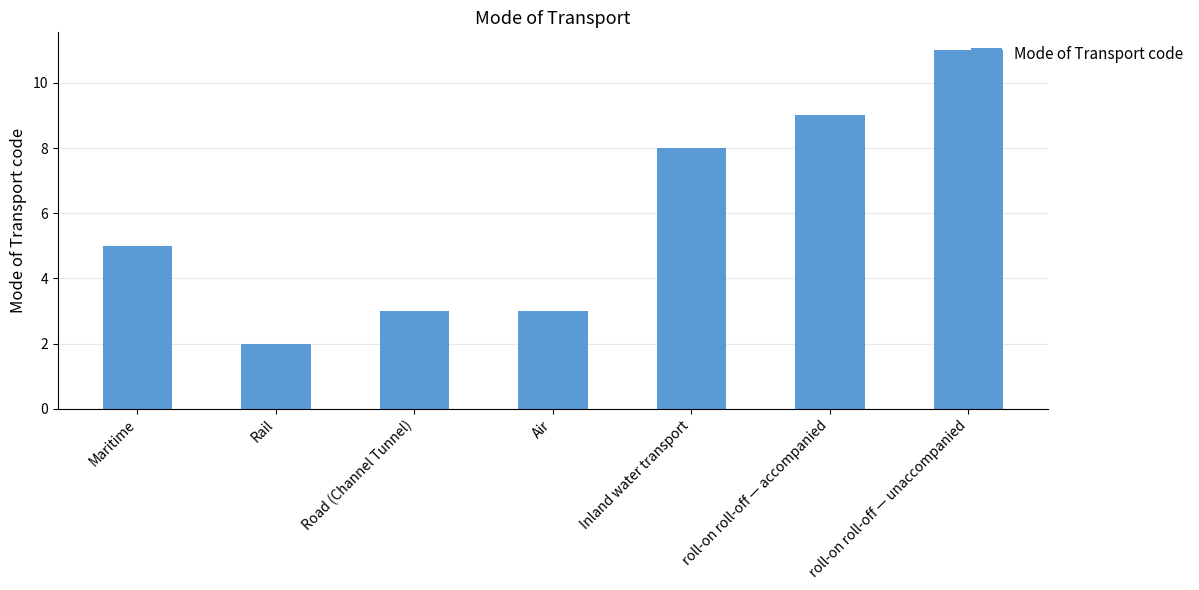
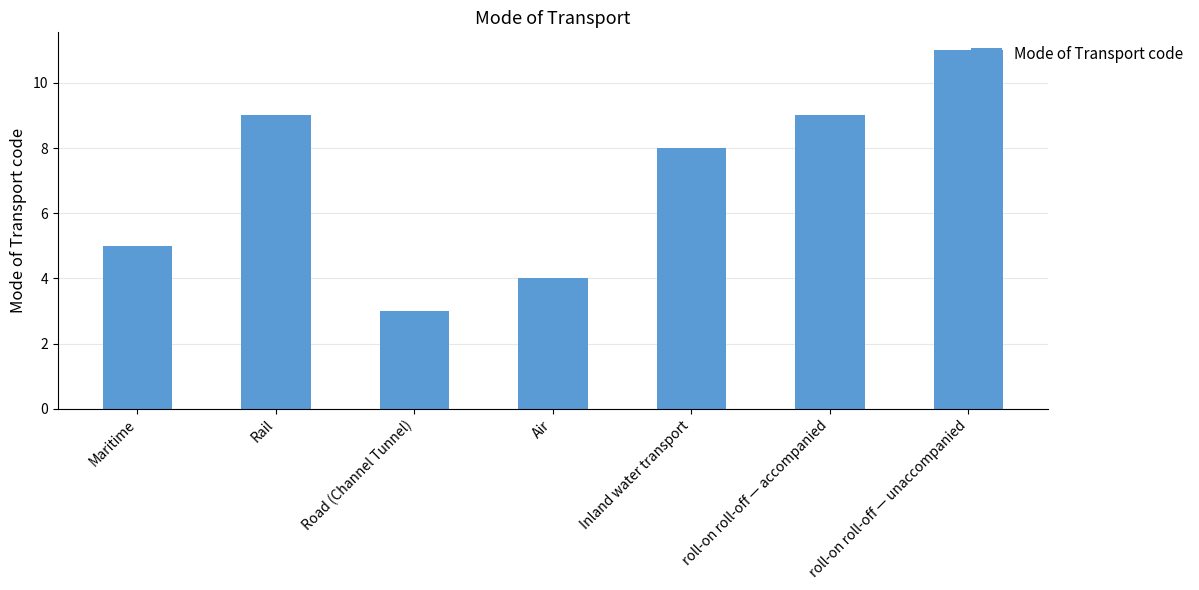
  {
    "Maritime": 5,
-   "Rail": 2,
+   "Rail": 9,
    "Road (Channel Tunnel)": 3,
-   "Air": 3,
+   "Air": 4,
    "Inland water transport": 8,
    "roll-on roll-off — accompanied": 9,
    "roll-on roll-off — unaccompanied": 11
  }
